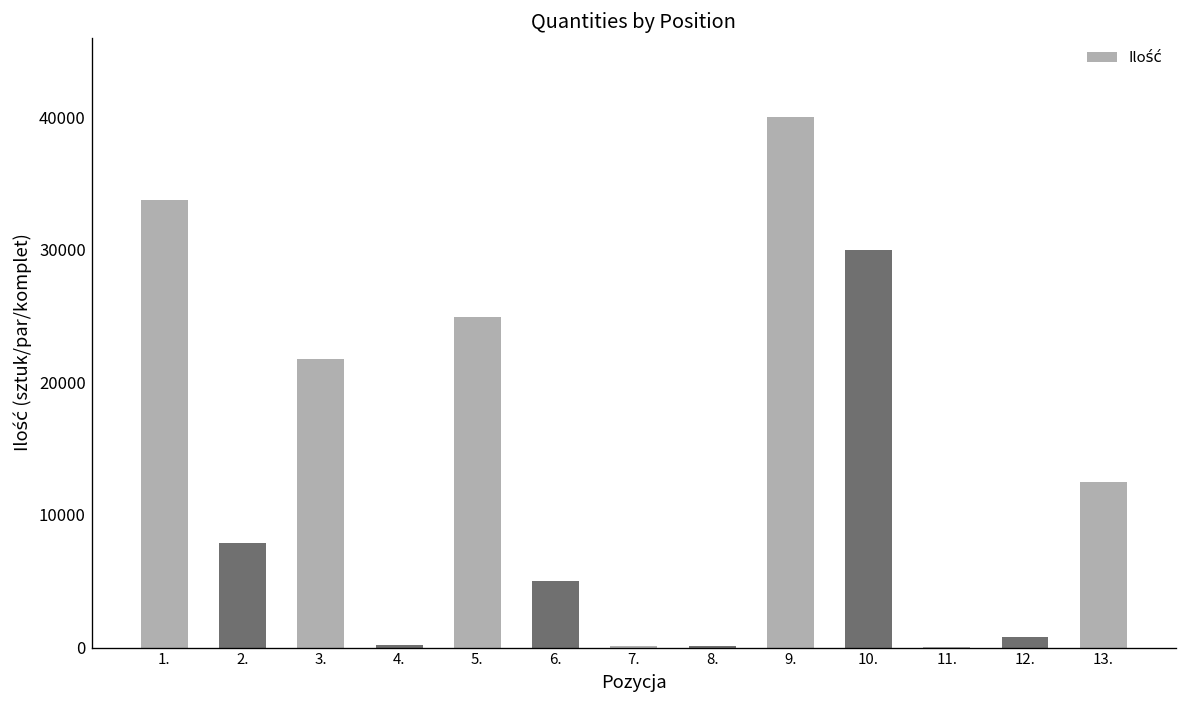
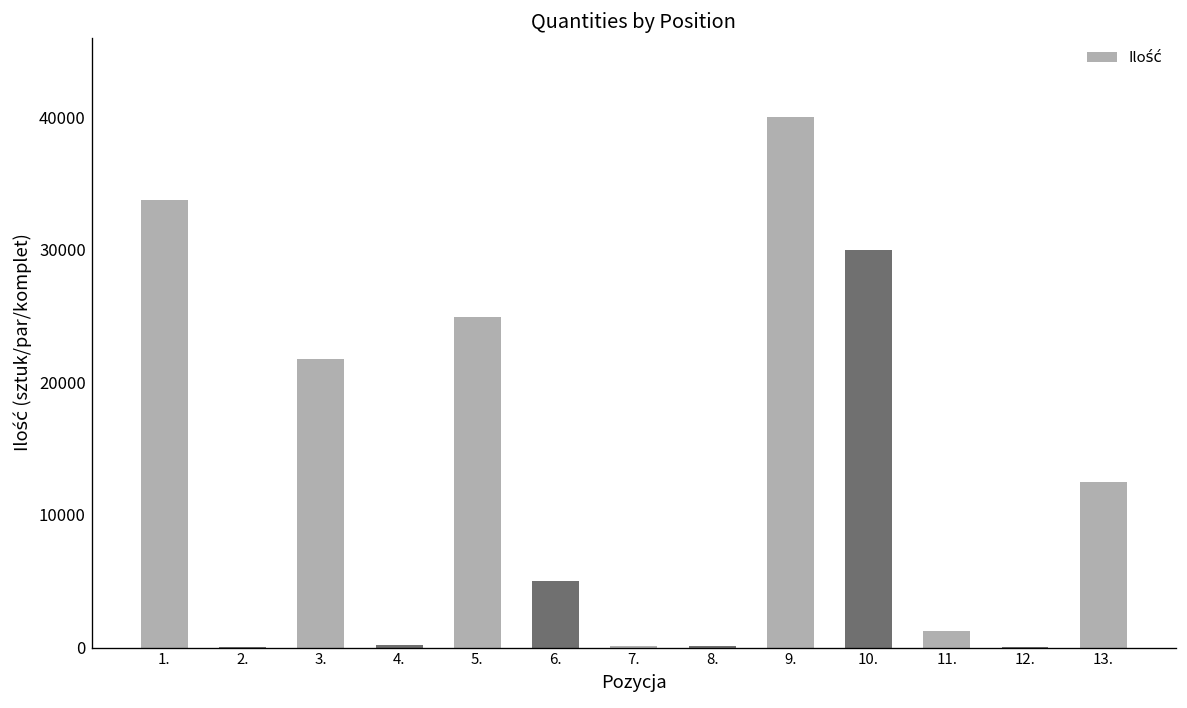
  {
    "1.": 33700,
-   "2.": 7900,
+   "2.": 0,
    "3.": 21700,
    "5.": 24900,
    "6.": 5000,
    "9.": 40000,
    "10.": 30000,
-   "11.": 0,
-   "12.": 800,
+   "11.": 1200,
+   "12.": 0,
    "13.": 12500
  }
